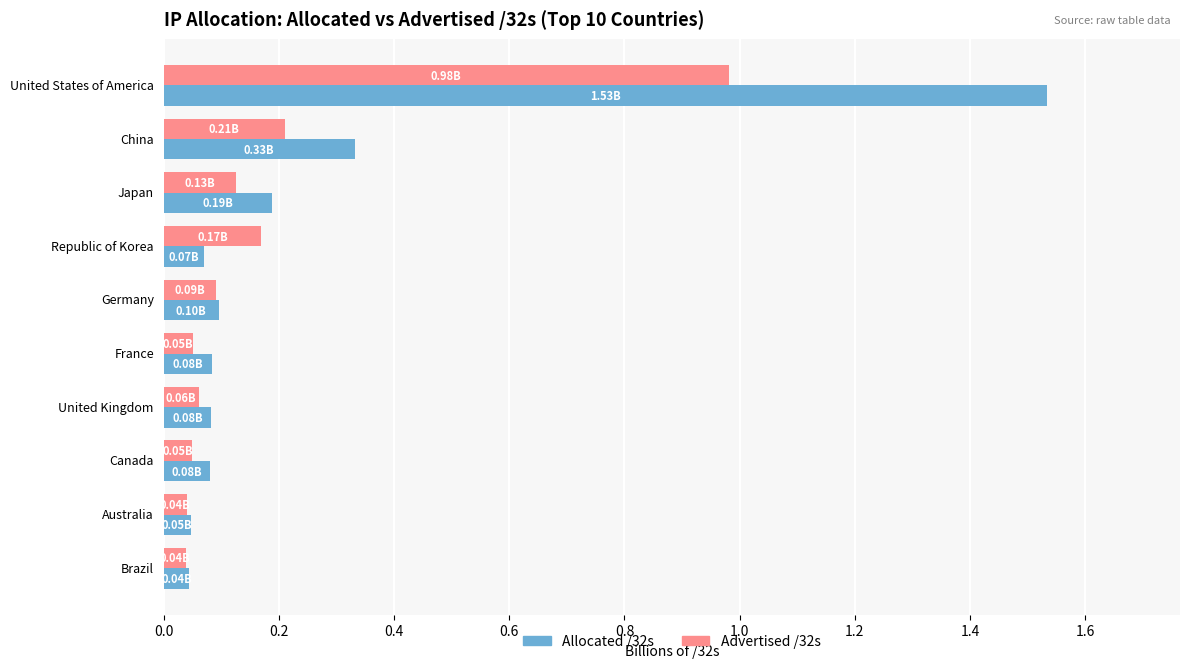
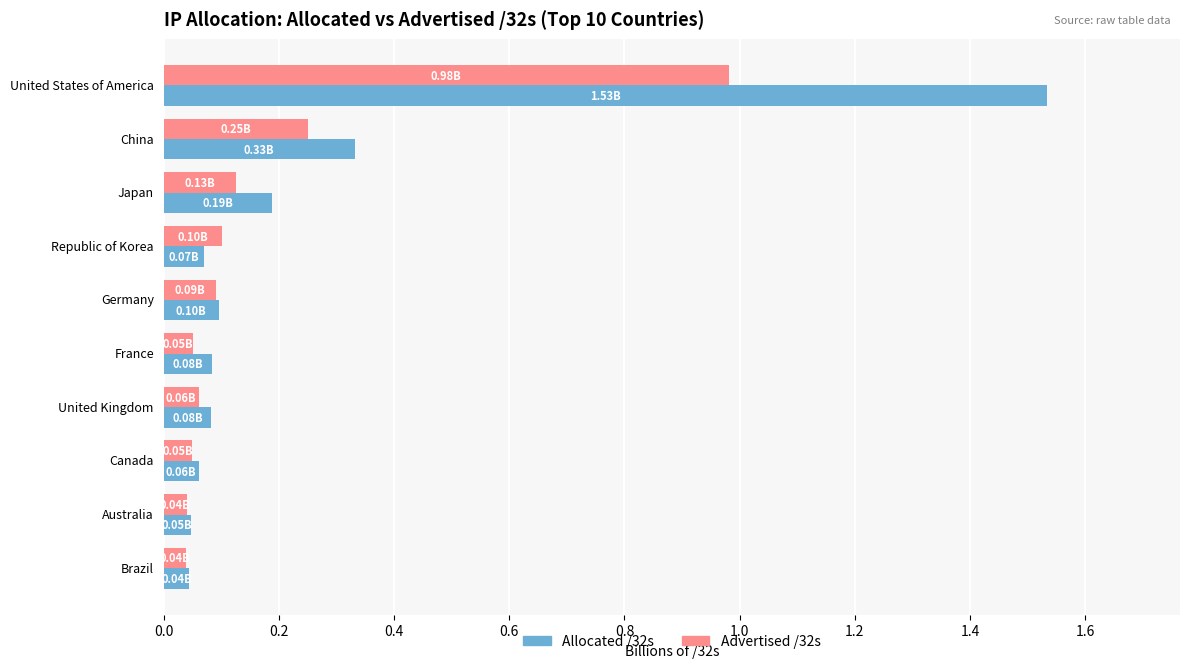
  {
    "Allocated /32s": {
      "United States of America": "1.53B",
      "China": "0.33B",
      "Japan": "0.19B",
      "Republic of Korea": "0.07B",
      "Germany": "0.10B",
      "France": "0.08B",
      "United Kingdom": "0.08B",
-     "Canada": "0.08B",
+     "Canada": "0.06B",
      "Australia": "0.05B",
      "Brazil": "0.04B"
    },
    "Advertised /32s": {
      "United States of America": "0.98B",
-     "China": "0.21B",
+     "China": "0.25B",
      "Japan": "0.13B",
-     "Republic of Korea": "0.17B",
+     "Republic of Korea": "0.10B",
      "Germany": "0.09B",
      "France": "0.05B",
      "United Kingdom": "0.06B",
      "Canada": "0.05B",
      "Australia": "0.04B",
      "Brazil": "0.04B"
    }
  }
